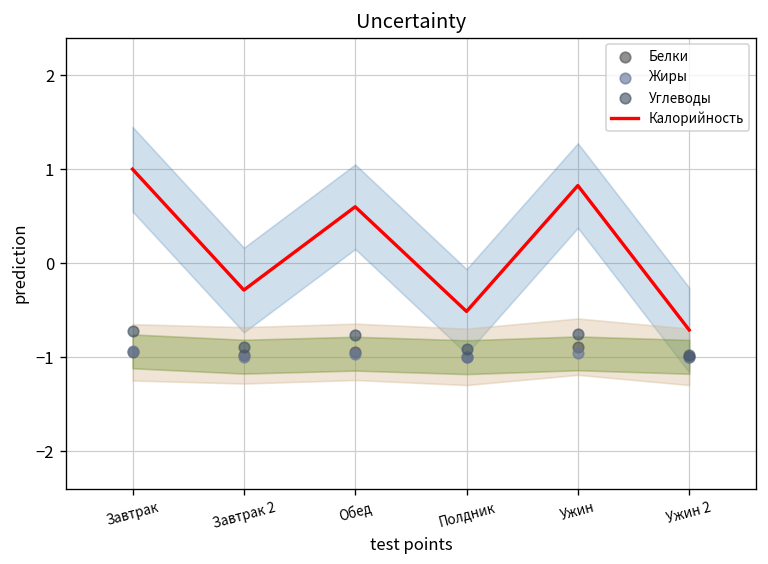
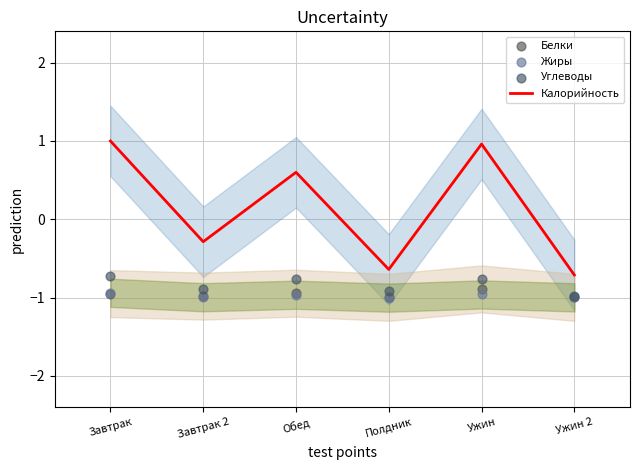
  {
    "Калорийность": {
      "Завтрак": 1.0,
      "Завтрак 2": -0.3,
      "Обед": 0.6,
-     "Полдник": -0.5,
-     "Ужин": 0.8
+     "Полдник": -0.6,
+     "Ужин": 1.0
    }
  }
